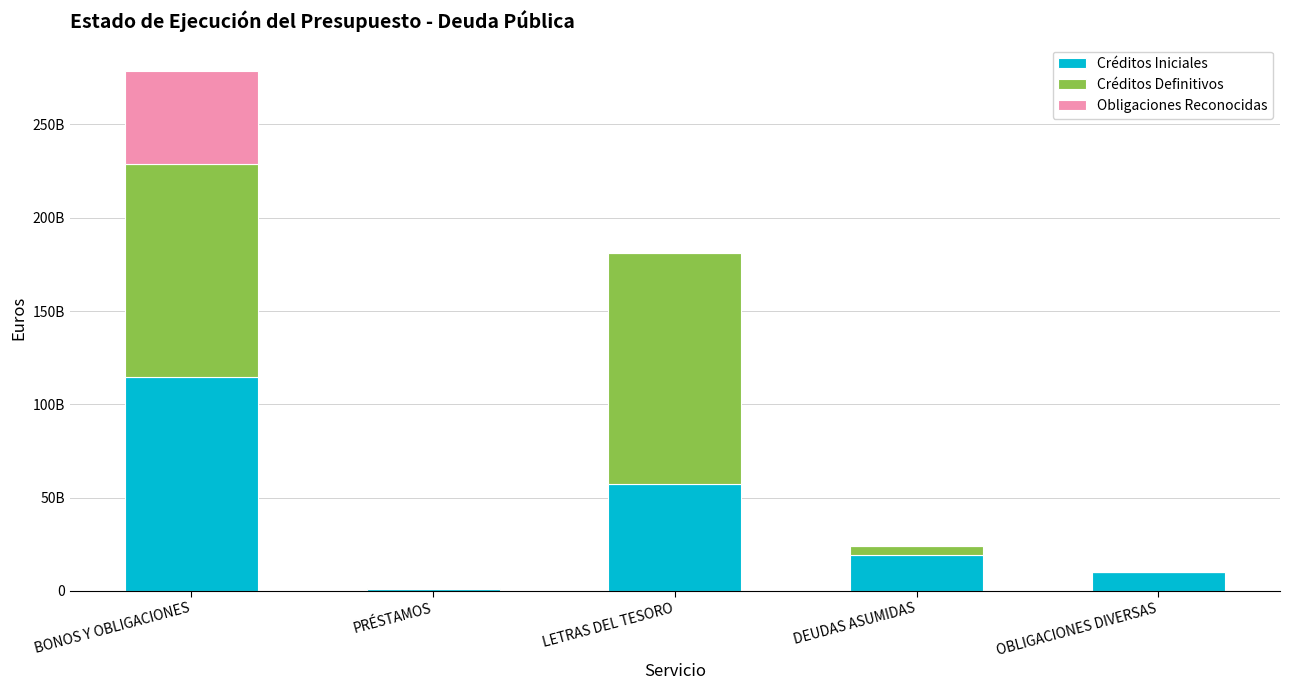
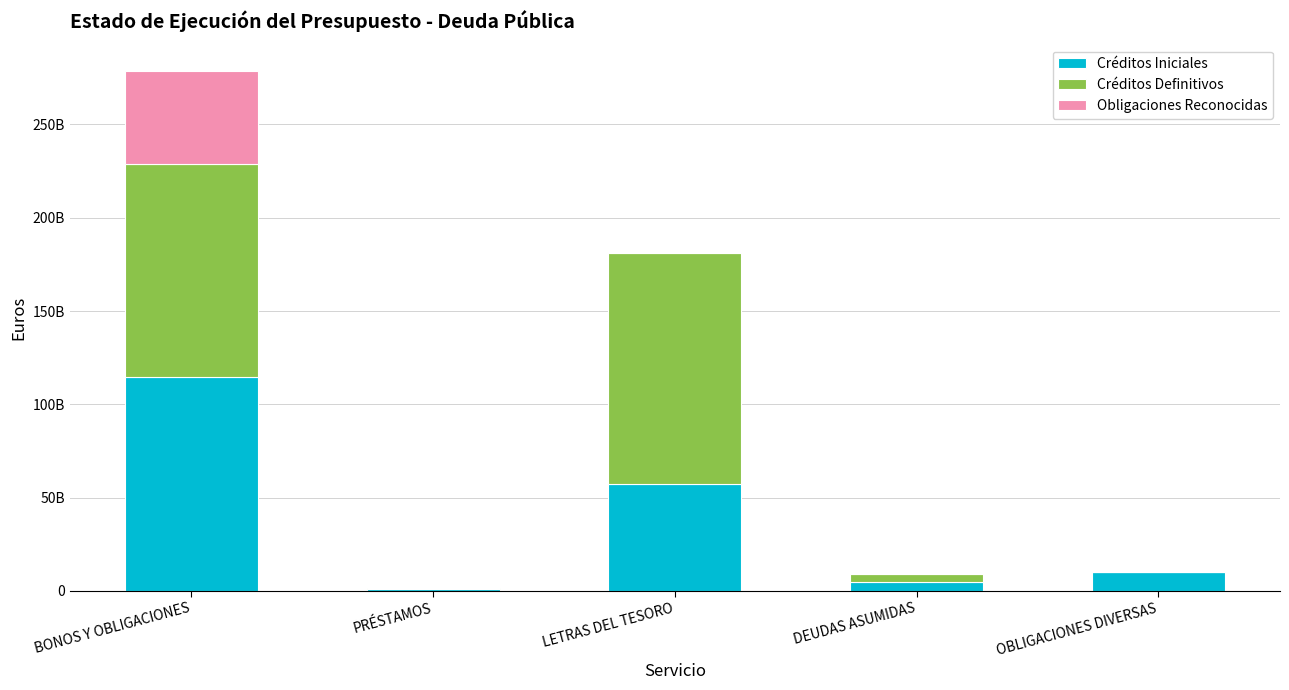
  {
    "Créditos Iniciales": {
      "BONOS Y OBLIGACIONES": 114000000000,
      "LETRAS DEL TESORO": 57000000000,
-     "DEUDAS ASUMIDAS": 19000000000,
+     "DEUDAS ASUMIDAS": 4000000000,
      "OBLIGACIONES DIVERSAS": 10000000000
    },
    "Créditos Definitivos": {
      "BONOS Y OBLIGACIONES": 115000000000,
      "LETRAS DEL TESORO": 124000000000,
      "DEUDAS ASUMIDAS": 4000000000
    },
    "Obligaciones Reconocidas": {
      "BONOS Y OBLIGACIONES": 50000000000,
      "LETRAS DEL TESORO": 0
    }
  }
